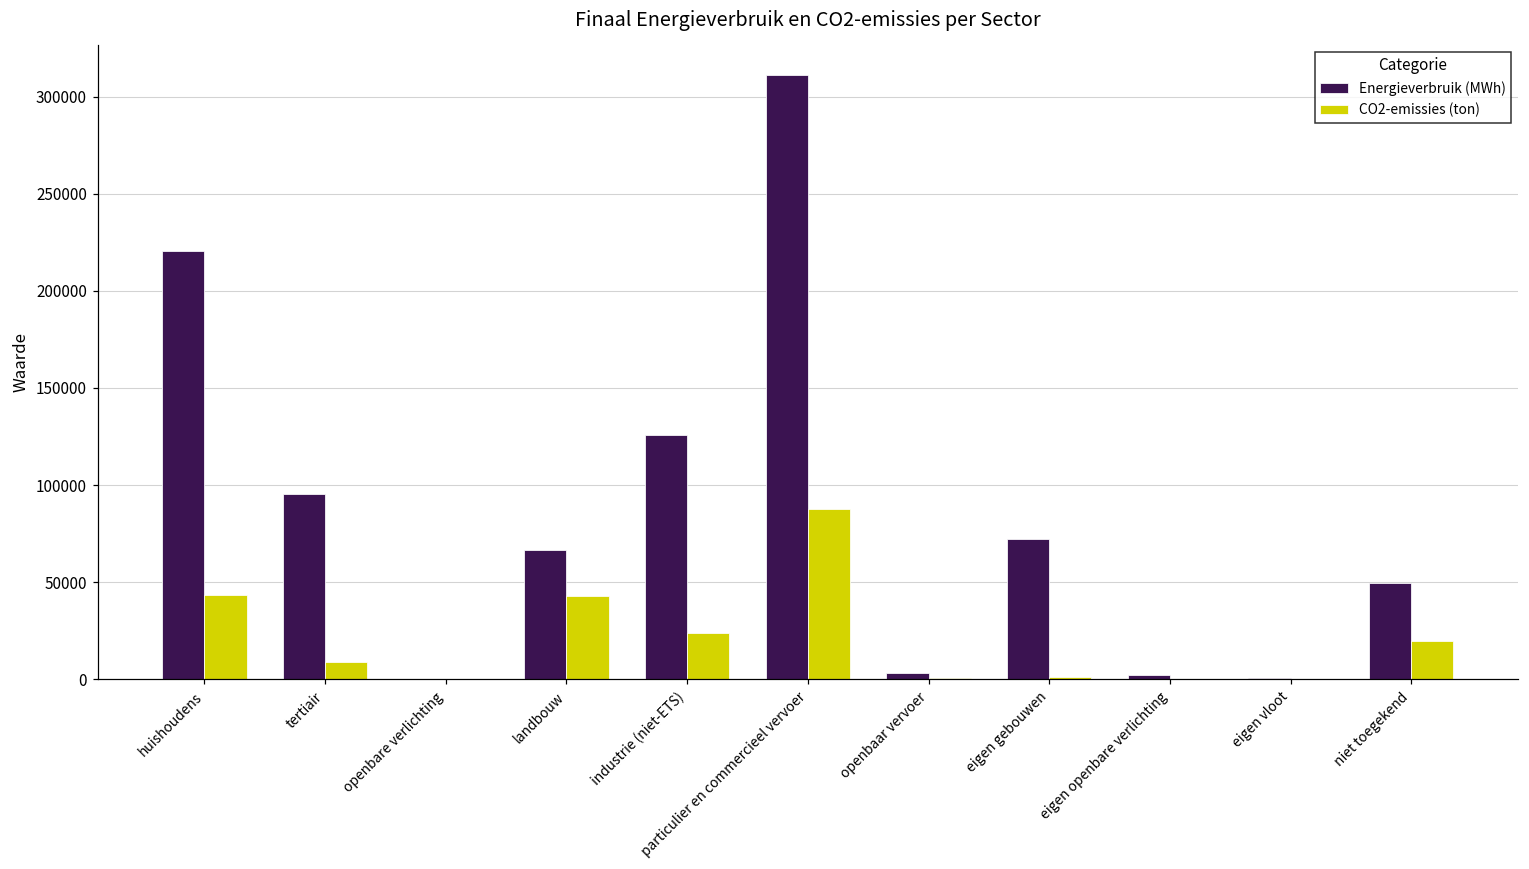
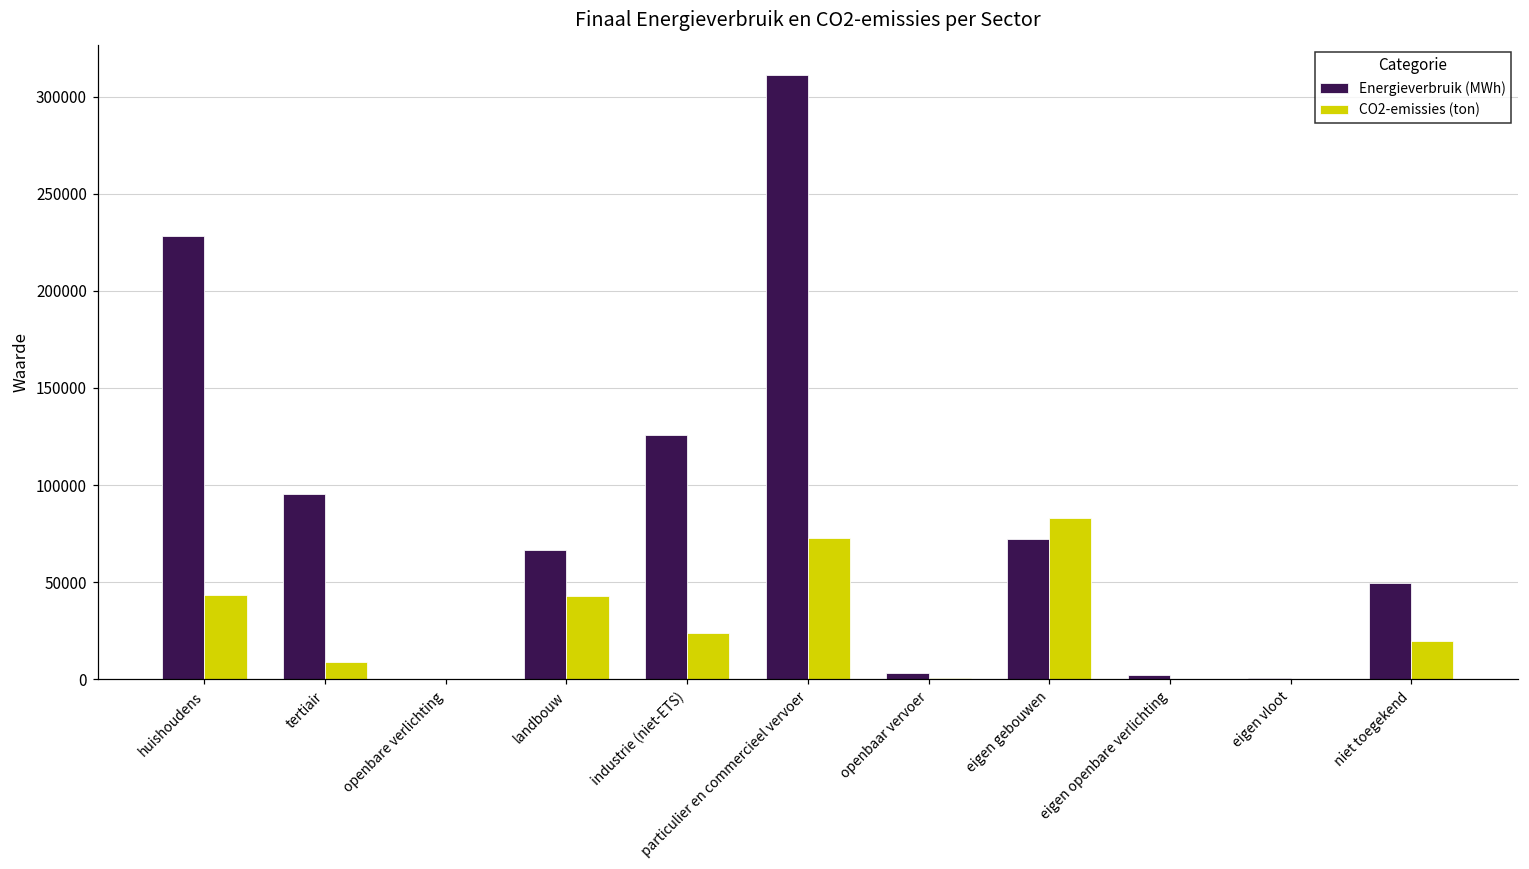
  {
    "Energieverbruik (MWh)": {
-     "huishoudens": 221000,
+     "huishoudens": 228000,
      "tertiair": 96000,
      "landbouw": 67000,
      "industrie (niet-ETS)": 126000,
      "particulier en commercieel vervoer": 311000,
      "openbaar vervoer": 3000,
      "eigen gebouwen": 72000,
      "eigen openbare verlichting": 2000,
      "niet toegekend": 50000
    },
    "CO2-emissies (ton)": {
      "huishoudens": 43000,
      "tertiair": 9000,
      "landbouw": 43000,
      "industrie (niet-ETS)": 24000,
-     "particulier en commercieel vervoer": 87000,
-     "eigen gebouwen": 1000,
+     "particulier en commercieel vervoer": 73000,
+     "eigen gebouwen": 83000,
      "niet toegekend": 20000
    }
  }
